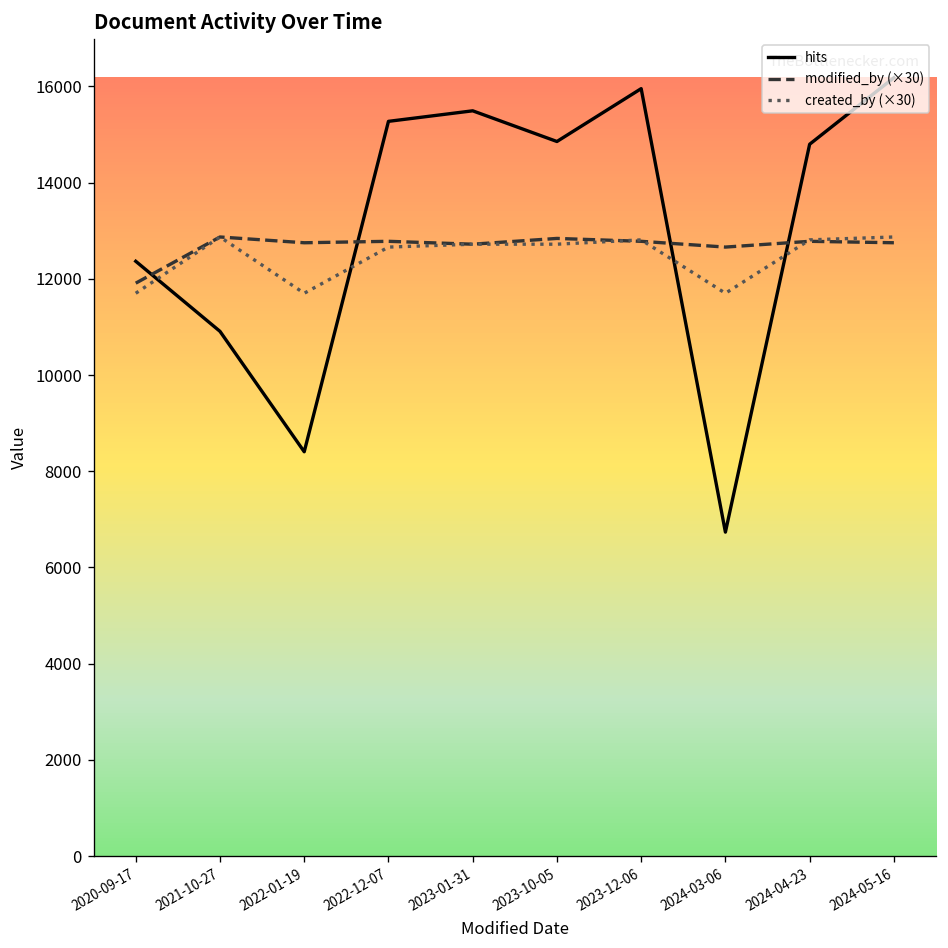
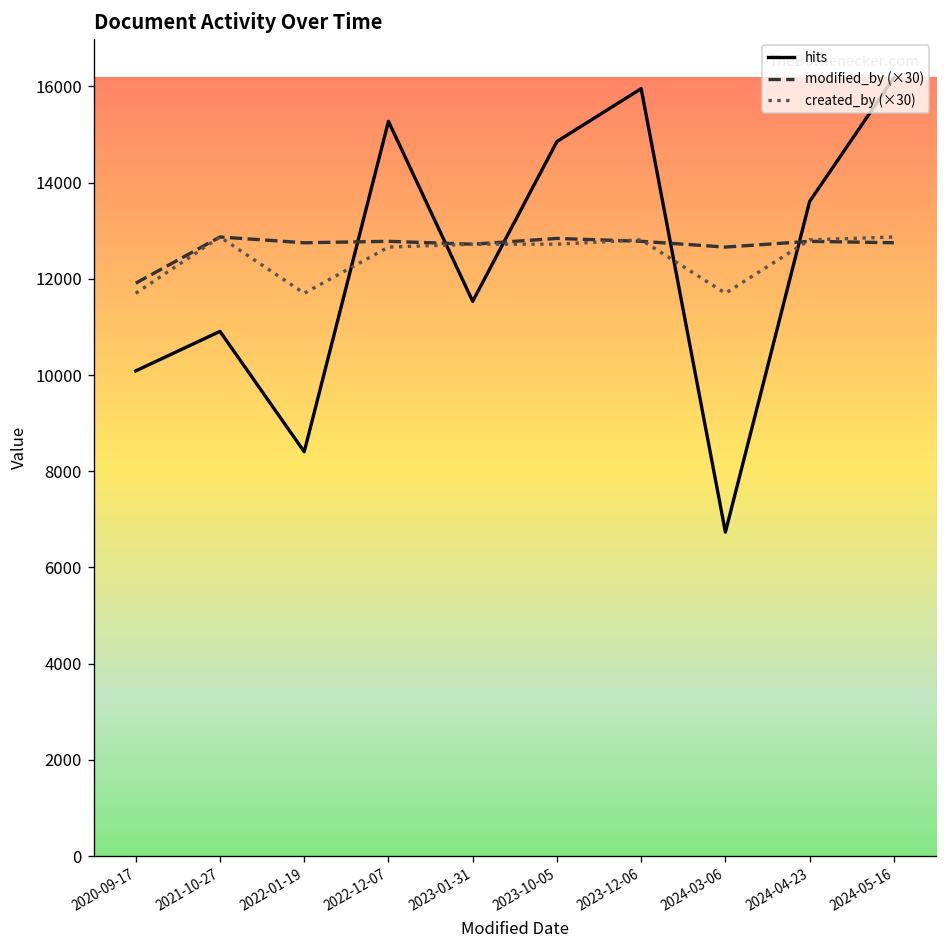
  {
    "hits": {
-     "2020-09-17": 12400,
+     "2020-09-17": 10100,
      "2021-10-27": 10900,
      "2022-01-19": 8400,
      "2022-12-07": 15300,
-     "2023-01-31": 15500,
+     "2023-01-31": 11500,
      "2023-10-05": 14900,
      "2023-12-06": 16000,
      "2024-03-06": 6700,
-     "2024-04-23": 14800
+     "2024-04-23": 13600
    }
  }
